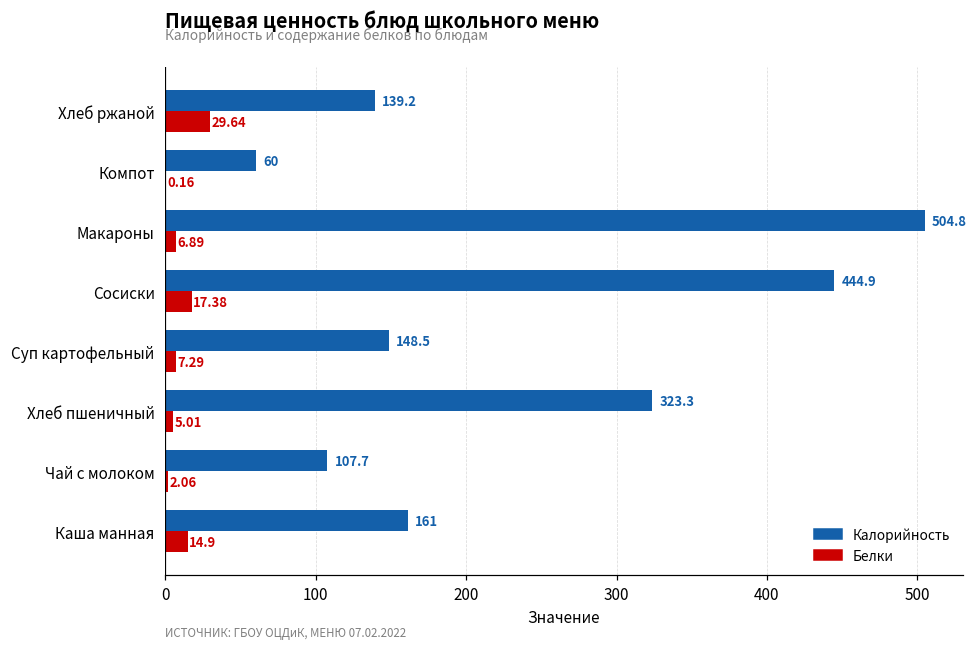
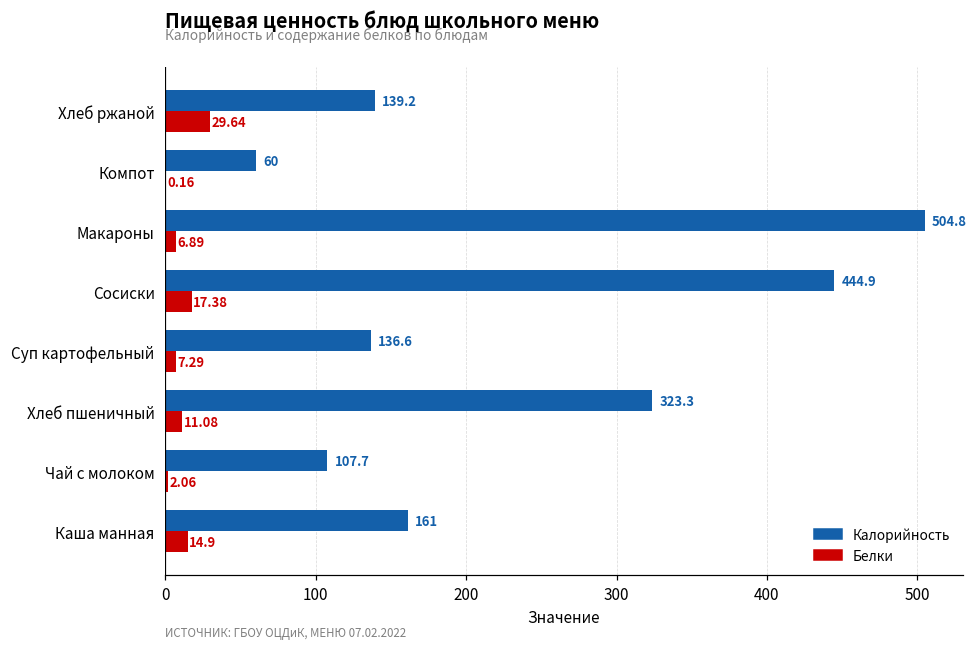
  {
    "Калорийность": {
      "Хлеб ржаной": 139.2,
      "Компот": 60,
      "Макароны": 504.8,
      "Сосиски": 444.9,
-     "Суп картофельный": 148.5,
+     "Суп картофельный": 136.6,
      "Хлеб пшеничный": 323.3,
      "Чай с молоком": 107.7,
      "Каша манная": 161
    },
    "Белки": {
      "Хлеб ржаной": 29.64,
      "Компот": 0.16,
      "Макароны": 6.89,
      "Сосиски": 17.38,
      "Суп картофельный": 7.29,
-     "Хлеб пшеничный": 5.01,
+     "Хлеб пшеничный": 11.08,
      "Чай с молоком": 2.06,
      "Каша манная": 14.9
    }
  }
